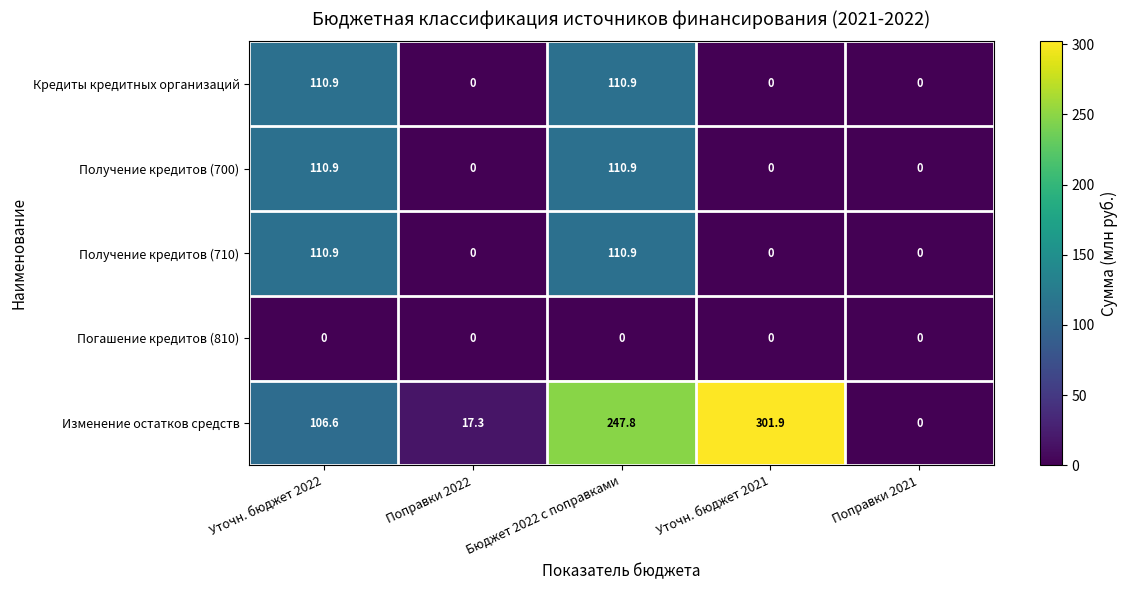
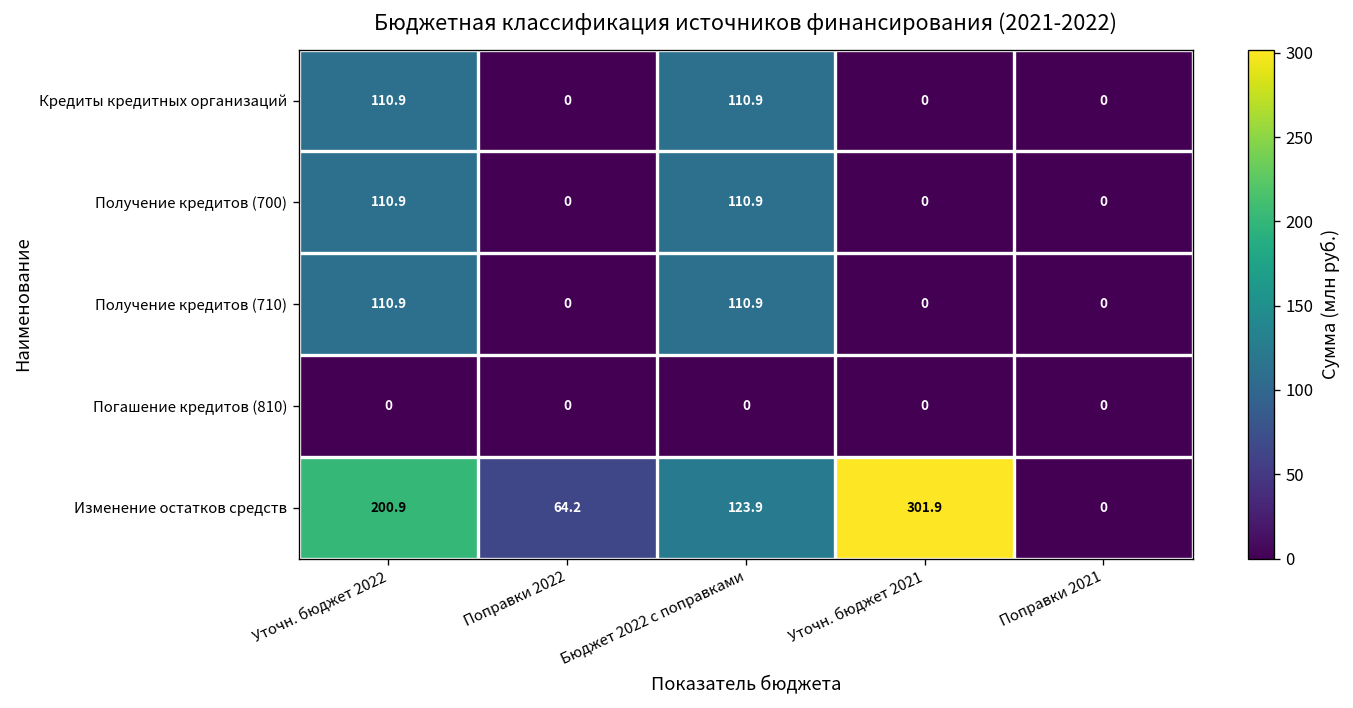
  {
    "Кредиты кредитных организаций": {
      "Уточн. бюджет 2022": 110.9,
      "Поправки 2022": 0,
      "Бюджет 2022 с поправками": 110.9,
      "Уточн. бюджет 2021": 0,
      "Поправки 2021": 0
    },
    "Получение кредитов (700)": {
      "Уточн. бюджет 2022": 110.9,
      "Поправки 2022": 0,
      "Бюджет 2022 с поправками": 110.9,
      "Уточн. бюджет 2021": 0,
      "Поправки 2021": 0
    },
    "Получение кредитов (710)": {
      "Уточн. бюджет 2022": 110.9,
      "Поправки 2022": 0,
      "Бюджет 2022 с поправками": 110.9,
      "Уточн. бюджет 2021": 0,
      "Поправки 2021": 0
    },
    "Погашение кредитов (810)": {
      "Уточн. бюджет 2022": 0,
      "Поправки 2022": 0,
      "Бюджет 2022 с поправками": 0,
      "Уточн. бюджет 2021": 0,
      "Поправки 2021": 0
    },
    "Изменение остатков средств": {
-     "Уточн. бюджет 2022": 106.6,
-     "Поправки 2022": 17.3,
-     "Бюджет 2022 с поправками": 247.8,
+     "Уточн. бюджет 2022": 200.9,
+     "Поправки 2022": 64.2,
+     "Бюджет 2022 с поправками": 123.9,
      "Уточн. бюджет 2021": 301.9,
      "Поправки 2021": 0
    }
  }
